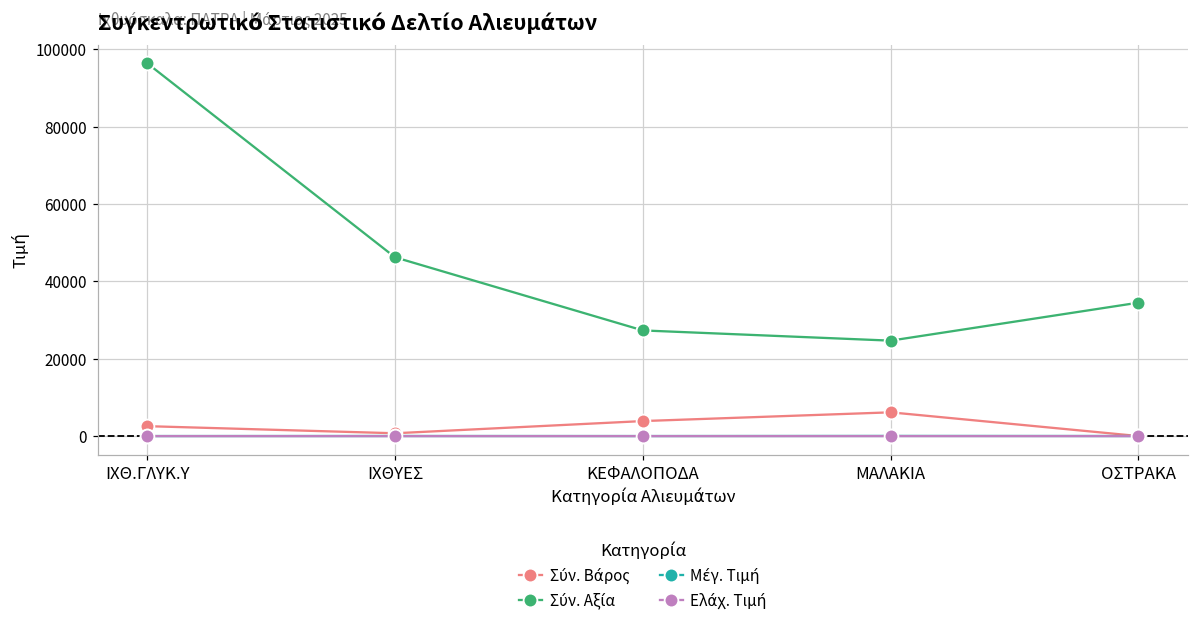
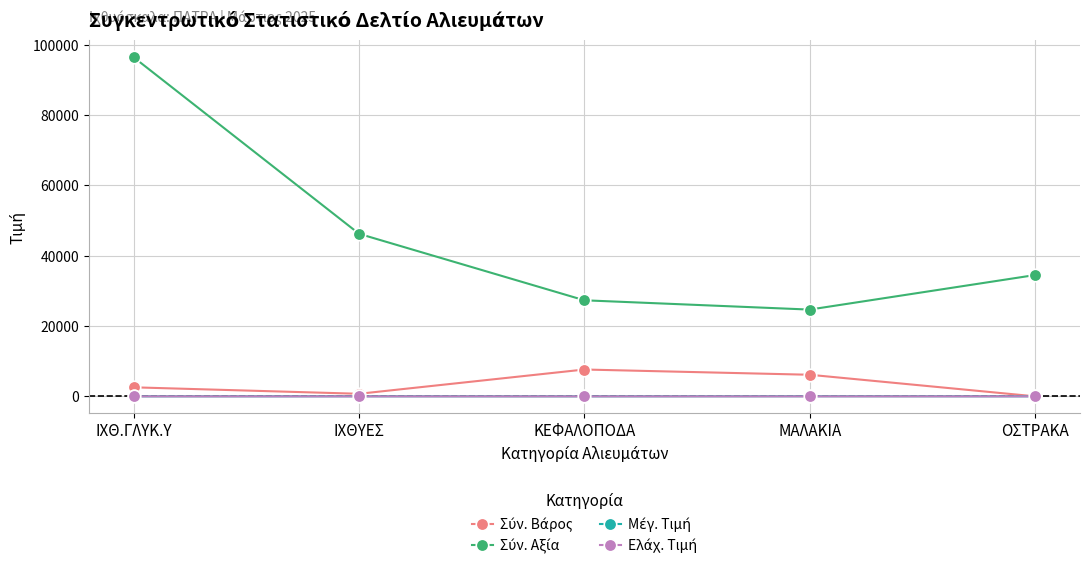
  {
    "Σύν. Βάρος": {
      "ΙΧΘ.ΓΛΥΚ.Υ": 3000,
-     "ΚΕΦΑΛΟΠΟΔΑ": 4000,
+     "ΚΕΦΑΛΟΠΟΔΑ": 8000,
      "ΜΑΛΑΚΙΑ": 6000
    },
    "Σύν. Αξία": {
      "ΙΧΘ.ΓΛΥΚ.Υ": 96000,
      "ΙΧΘΥΕΣ": 46000,
      "ΚΕΦΑΛΟΠΟΔΑ": 27000,
      "ΜΑΛΑΚΙΑ": 25000,
      "ΟΣΤΡΑΚΑ": 35000
    },
    "Ελάχ. Τιμή": {
      "ΙΧΘ.ΓΛΥΚ.Υ": 0,
      "ΙΧΘΥΕΣ": 0,
      "ΚΕΦΑΛΟΠΟΔΑ": 0,
      "ΜΑΛΑΚΙΑ": 0
    }
  }
